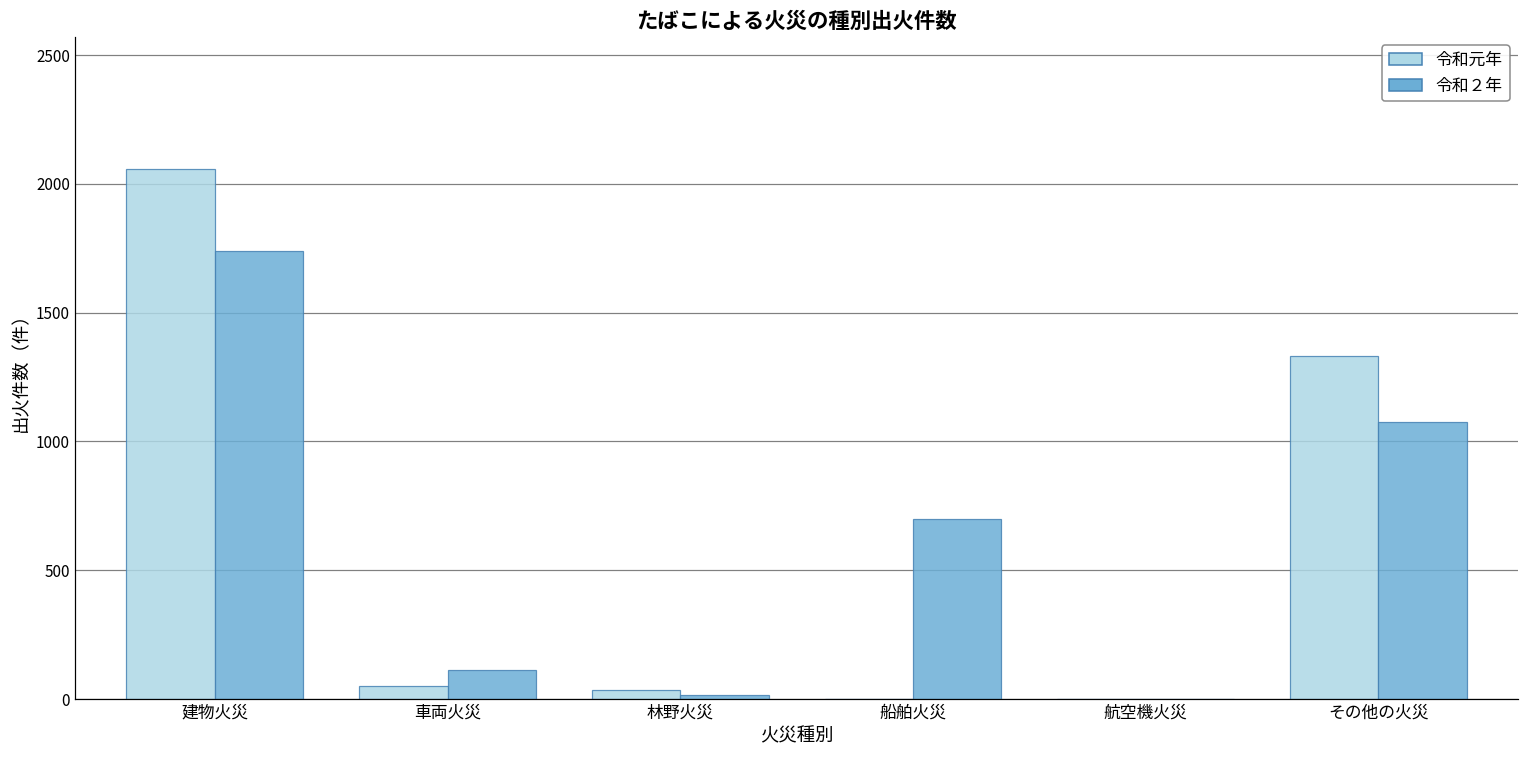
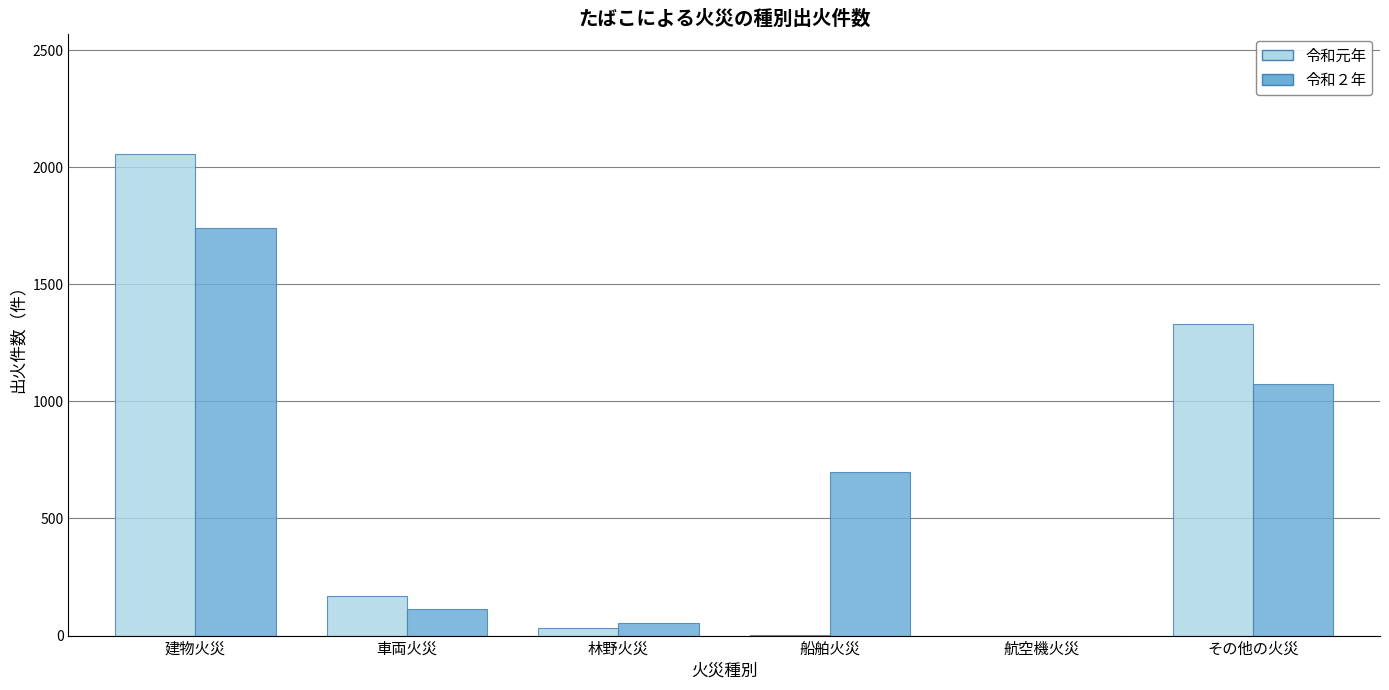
  {
    "令和元年": {
      "建物火災": 2060,
-     "車両火災": 50,
+     "車両火災": 170,
      "林野火災": 30,
      "航空機火災": 0,
      "その他の火災": 1330
    },
    "令和２年": {
      "建物火災": 1740,
      "車両火災": 120,
-     "林野火災": 20,
+     "林野火災": 60,
      "船舶火災": 700,
      "航空機火災": 0,
      "その他の火災": 1080
    }
  }
